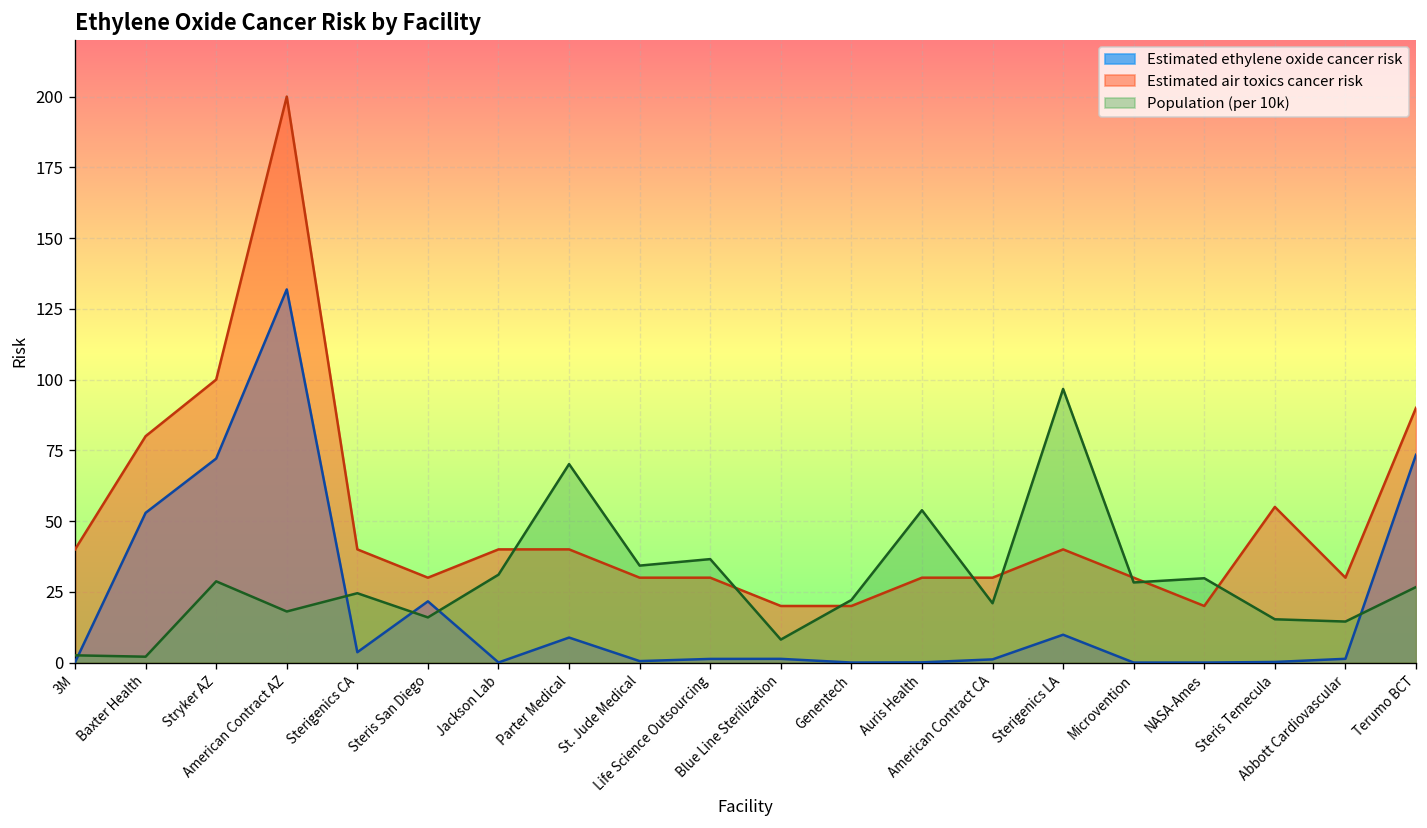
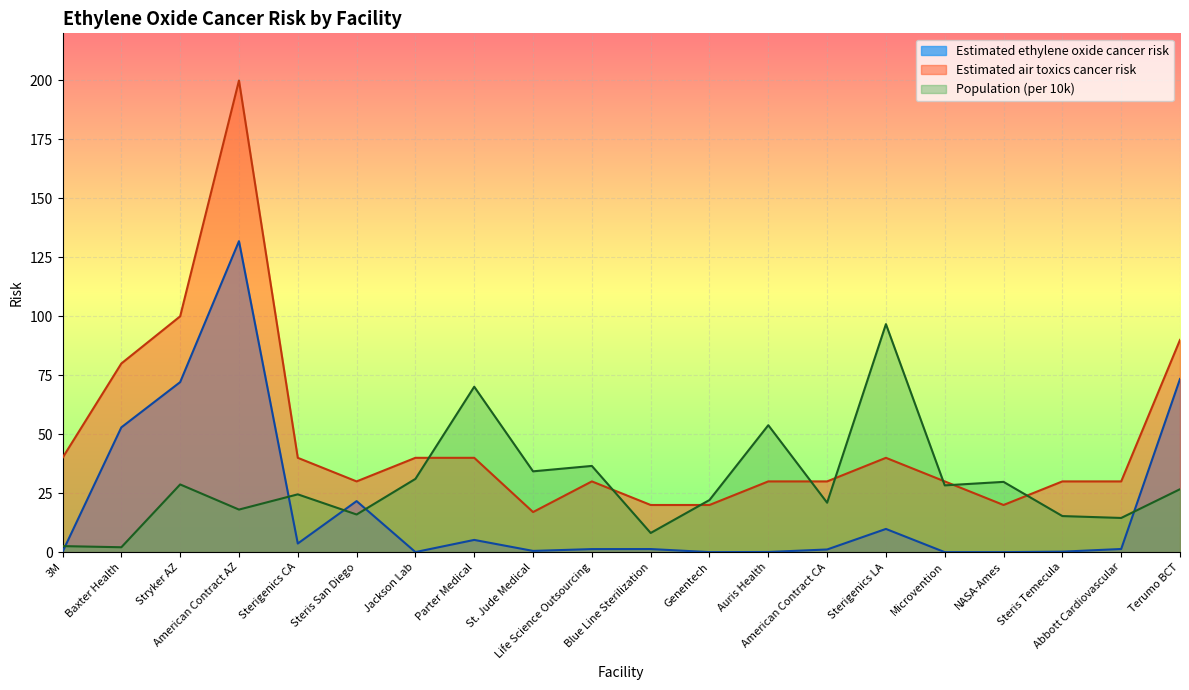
  {
    "Estimated ethylene oxide cancer risk": {
      "3M": 0,
      "Baxter Health": 53,
      "Stryker AZ": 72,
      "American Contract AZ": 132,
      "Sterigenics CA": 4,
      "Steris San Diego": 22,
      "Jackson Lab": 0,
-     "Parter Medical": 9,
+     "Parter Medical": 5,
      "St. Jude Medical": 1,
      "Life Science Outsourcing": 1,
      "Blue Line Sterilization": 1,
      "Genentech": 0,
      "Auris Health": 0,
      "American Contract CA": 1,
      "Sterigenics LA": 10,
      "Microvention": 0,
      "NASA-Ames": 0,
      "Steris Temecula": 0,
      "Abbott Cardiovascular": 1,
      "Terumo BCT": 73
    },
    "Estimated air toxics cancer risk": {
      "3M": 40,
      "Baxter Health": 80,
      "Stryker AZ": 100,
      "American Contract AZ": 200,
      "Sterigenics CA": 40,
      "Steris San Diego": 30,
      "Jackson Lab": 40,
      "Parter Medical": 40,
-     "St. Jude Medical": 30,
+     "St. Jude Medical": 17,
      "Life Science Outsourcing": 30,
      "Blue Line Sterilization": 20,
      "Genentech": 20,
      "Auris Health": 30,
      "American Contract CA": 30,
      "Sterigenics LA": 40,
      "Microvention": 30,
      "NASA-Ames": 20,
-     "Steris Temecula": 55,
+     "Steris Temecula": 30,
      "Abbott Cardiovascular": 30,
      "Terumo BCT": 90
    },
    "Population (per 10k)": {
      "3M": 3,
      "Baxter Health": 2,
      "Stryker AZ": 29,
      "American Contract AZ": 18,
      "Sterigenics CA": 25,
      "Steris San Diego": 16,
      "Jackson Lab": 31,
      "Parter Medical": 70,
      "St. Jude Medical": 34,
      "Life Science Outsourcing": 37,
      "Blue Line Sterilization": 8,
      "Genentech": 22,
      "Auris Health": 54,
      "American Contract CA": 21,
      "Sterigenics LA": 97,
      "Microvention": 28,
      "NASA-Ames": 30,
      "Steris Temecula": 15,
      "Abbott Cardiovascular": 14,
      "Terumo BCT": 27
    }
  }
